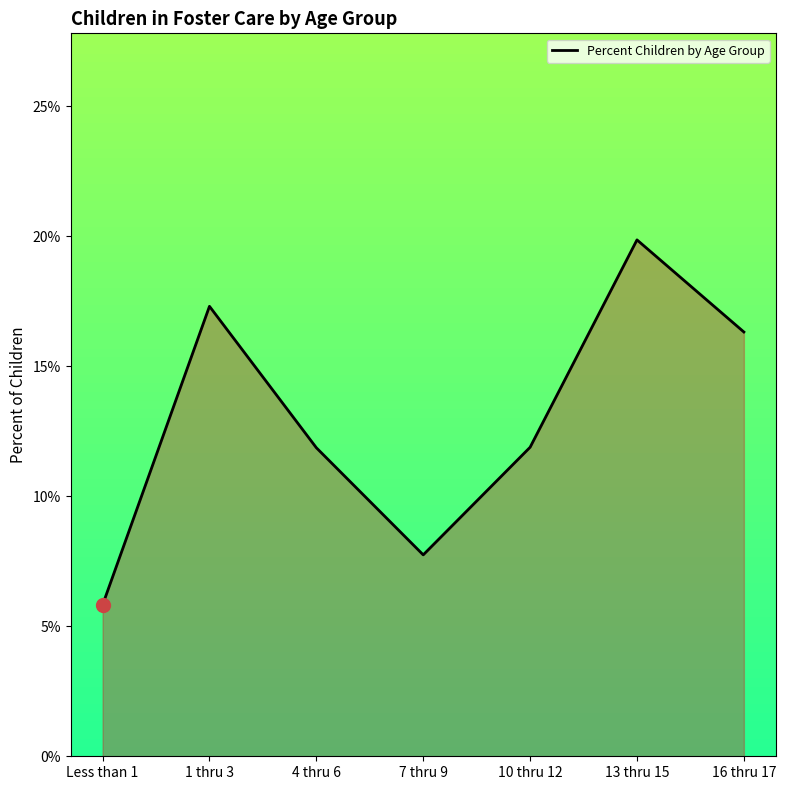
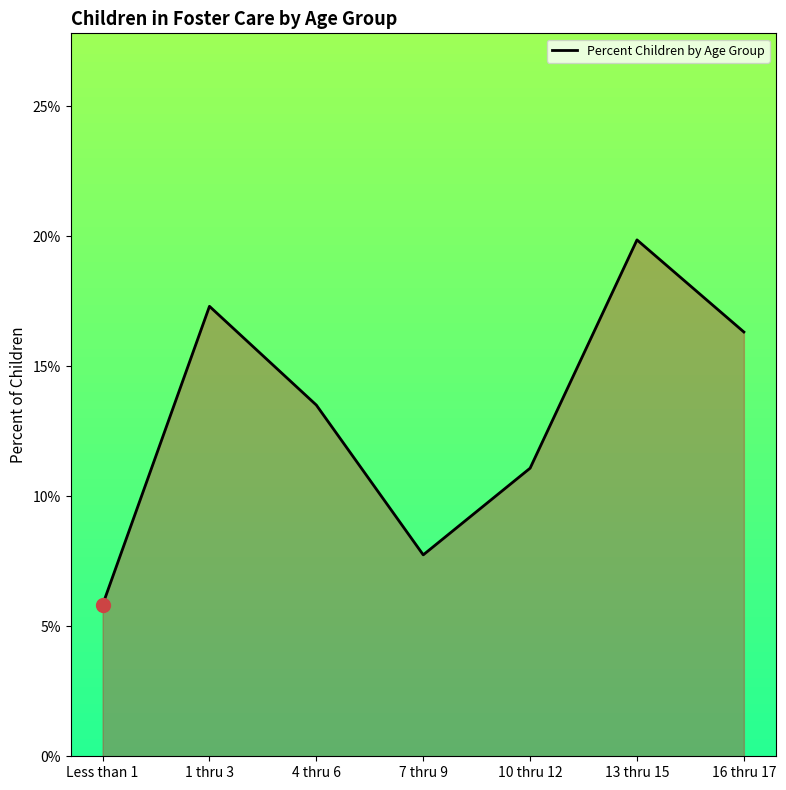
  {
    "Percent Children by Age Group": {
      "1 thru 3": "17.3%",
-     "4 thru 6": "11.9%",
+     "4 thru 6": "13.5%",
      "7 thru 9": "7.7%",
-     "10 thru 12": "11.9%",
+     "10 thru 12": "11.1%",
      "13 thru 15": "19.9%",
      "16 thru 17": "16.3%"
    }
  }
